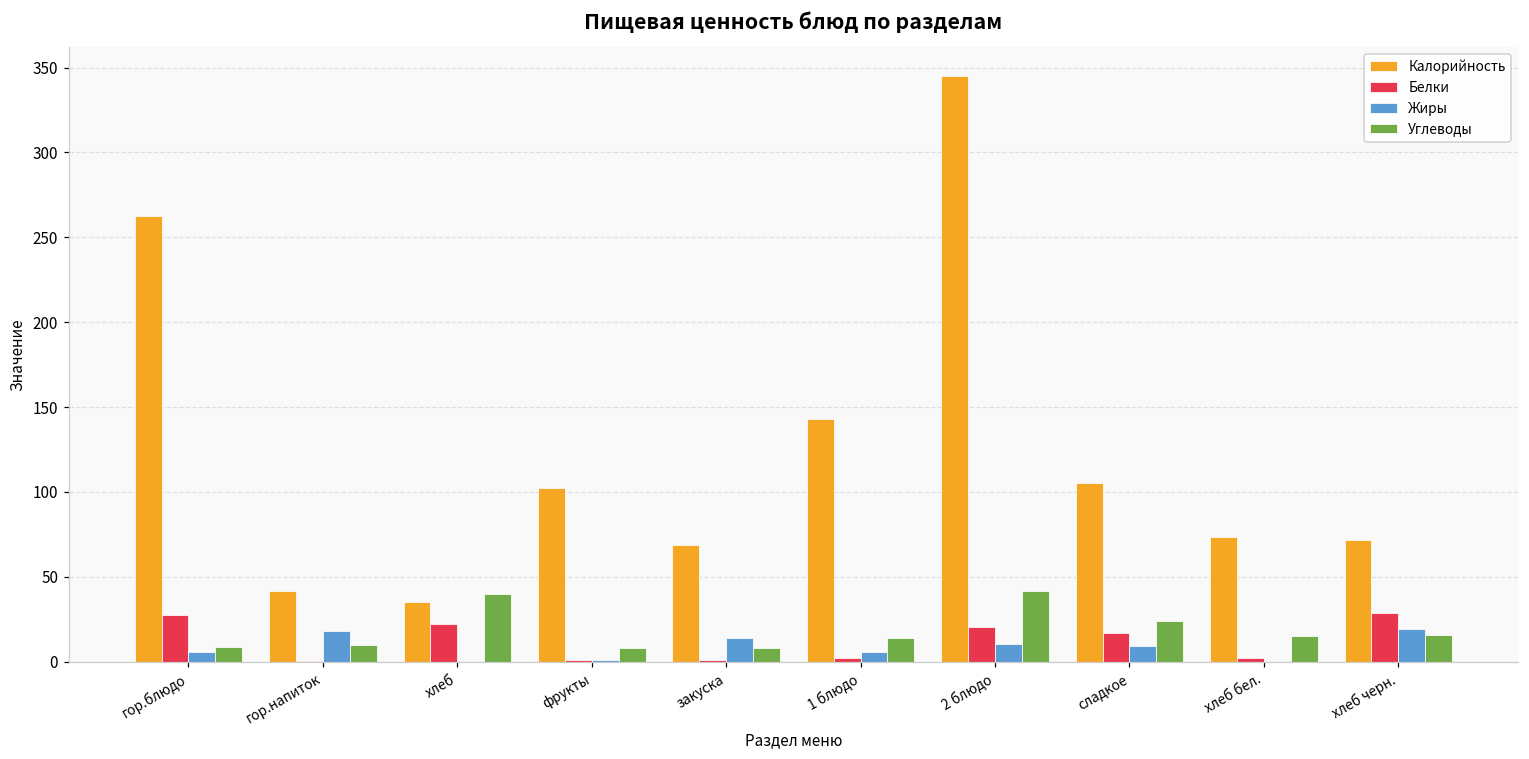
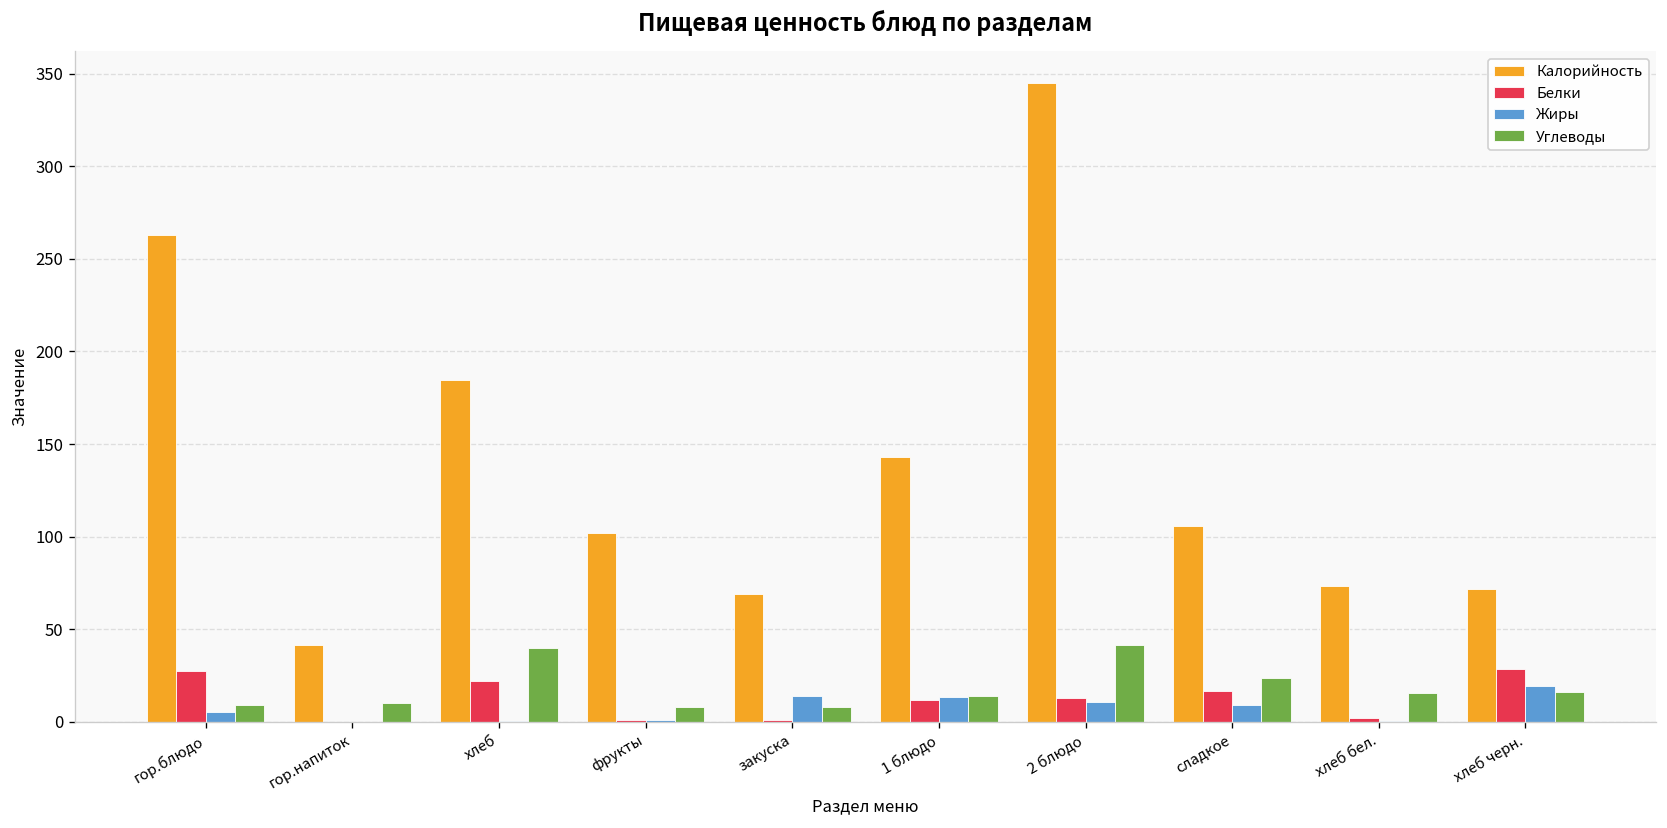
  {
    "Калорийность": {
      "гор.блюдо": 263,
      "гор.напиток": 41,
-     "хлеб": 35,
+     "хлеб": 185,
      "фрукты": 102,
      "закуска": 69,
      "1 блюдо": 143,
      "2 блюдо": 345,
      "сладкое": 106,
      "хлеб бел.": 74,
      "хлеб черн.": 72
    },
    "Белки": {
      "гор.блюдо": 28,
      "хлеб": 22,
-     "1 блюдо": 2,
-     "2 блюдо": 21,
+     "1 блюдо": 12,
+     "2 блюдо": 13,
      "сладкое": 17,
      "хлеб бел.": 2,
      "хлеб черн.": 29
    },
    "Жиры": {
      "гор.блюдо": 6,
-     "гор.напиток": 18,
+     "гор.напиток": 0,
      "закуска": 14,
-     "1 блюдо": 6,
+     "1 блюдо": 13,
      "2 блюдо": 11,
      "сладкое": 9,
      "хлеб черн.": 19
    },
    "Углеводы": {
      "гор.блюдо": 9,
      "гор.напиток": 10,
      "хлеб": 40,
      "фрукты": 8,
      "закуска": 8,
      "1 блюдо": 14,
      "2 блюдо": 42,
      "сладкое": 24,
      "хлеб бел.": 15,
      "хлеб черн.": 16
    }
  }
